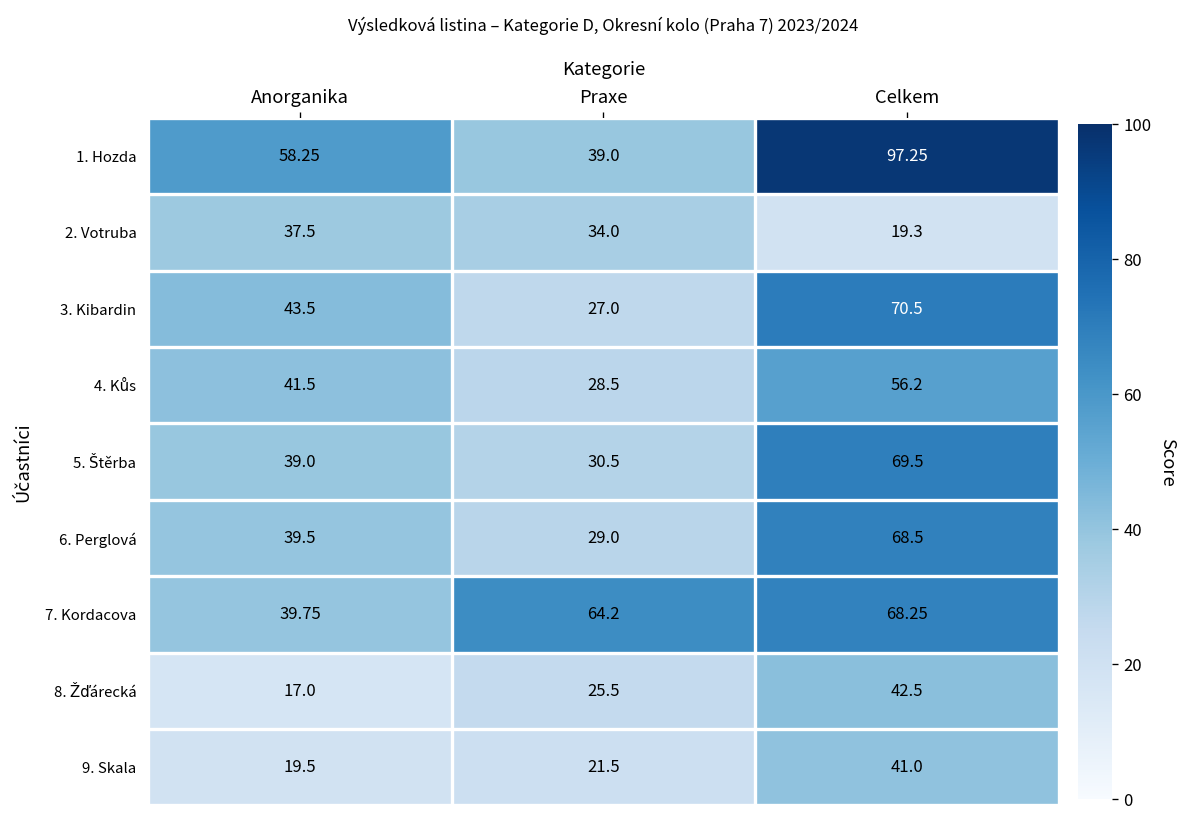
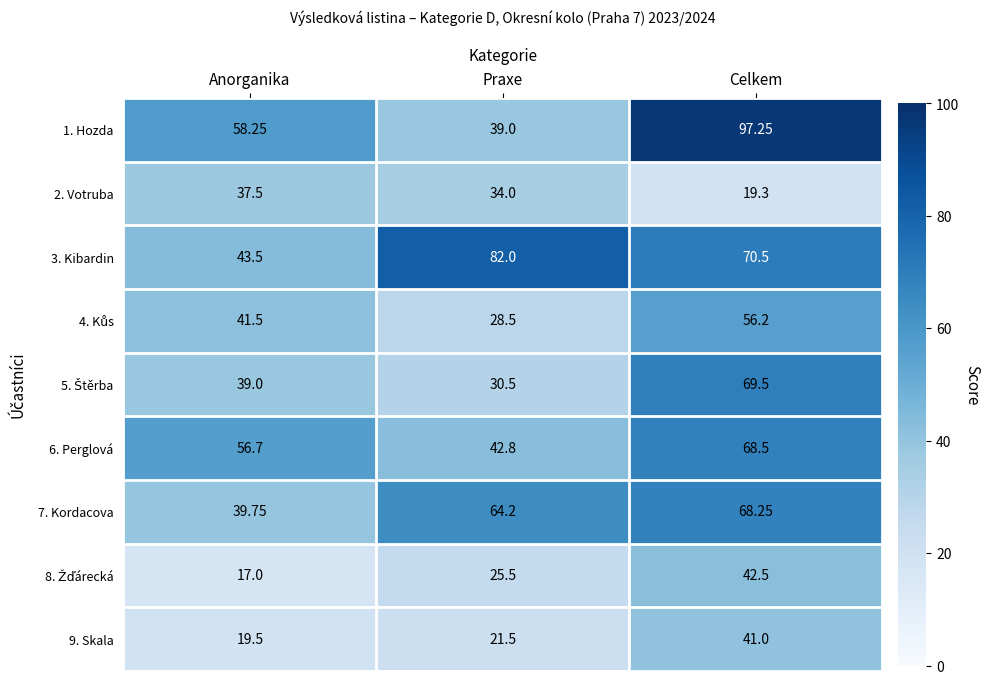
  {
    "1. Hozda": {
      "Anorganika": 58.25,
      "Praxe": 39.0,
      "Celkem": 97.25
    },
    "2. Votruba": {
      "Anorganika": 37.5,
      "Praxe": 34.0,
      "Celkem": 19.3
    },
    "3. Kibardin": {
      "Anorganika": 43.5,
-     "Praxe": 27.0,
+     "Praxe": 82.0,
      "Celkem": 70.5
    },
    "4. Kůs": {
      "Anorganika": 41.5,
      "Praxe": 28.5,
      "Celkem": 56.2
    },
    "5. Štěrba": {
      "Anorganika": 39.0,
      "Praxe": 30.5,
      "Celkem": 69.5
    },
    "6. Perglová": {
-     "Anorganika": 39.5,
-     "Praxe": 29.0,
+     "Anorganika": 56.7,
+     "Praxe": 42.8,
      "Celkem": 68.5
    },
    "7. Kordacova": {
      "Anorganika": 39.75,
      "Praxe": 64.2,
      "Celkem": 68.25
    },
    "8. Žďárecká": {
      "Anorganika": 17.0,
      "Praxe": 25.5,
      "Celkem": 42.5
    },
    "9. Skala": {
      "Anorganika": 19.5,
      "Praxe": 21.5,
      "Celkem": 41.0
    }
  }
